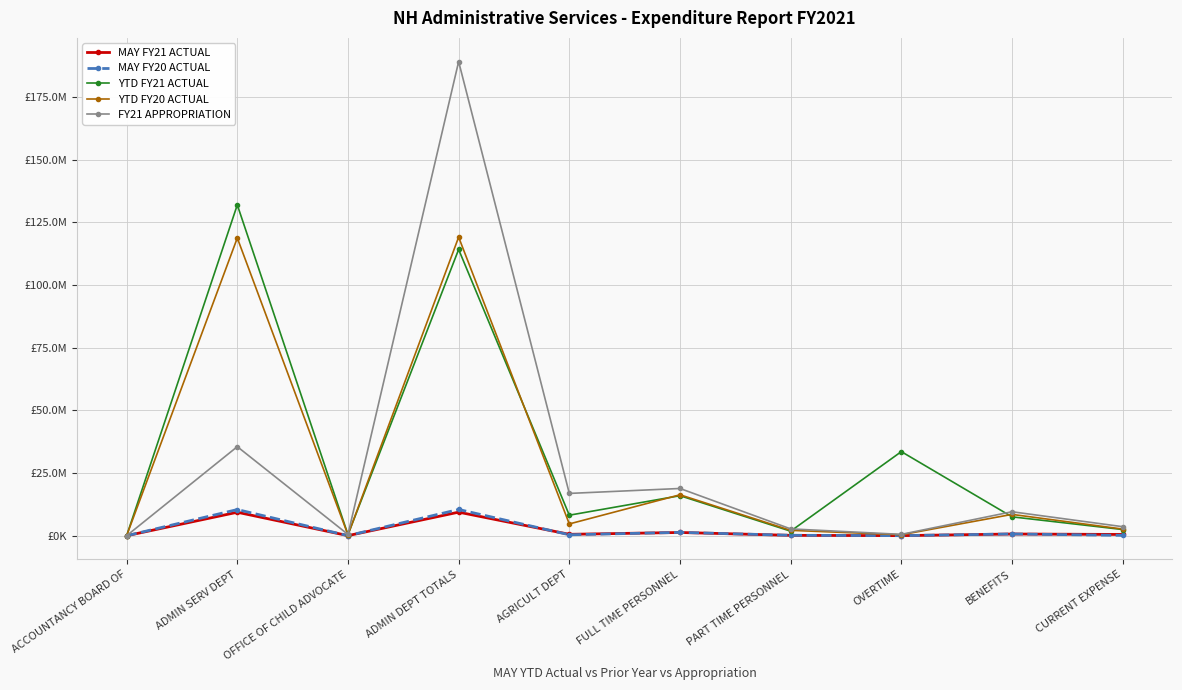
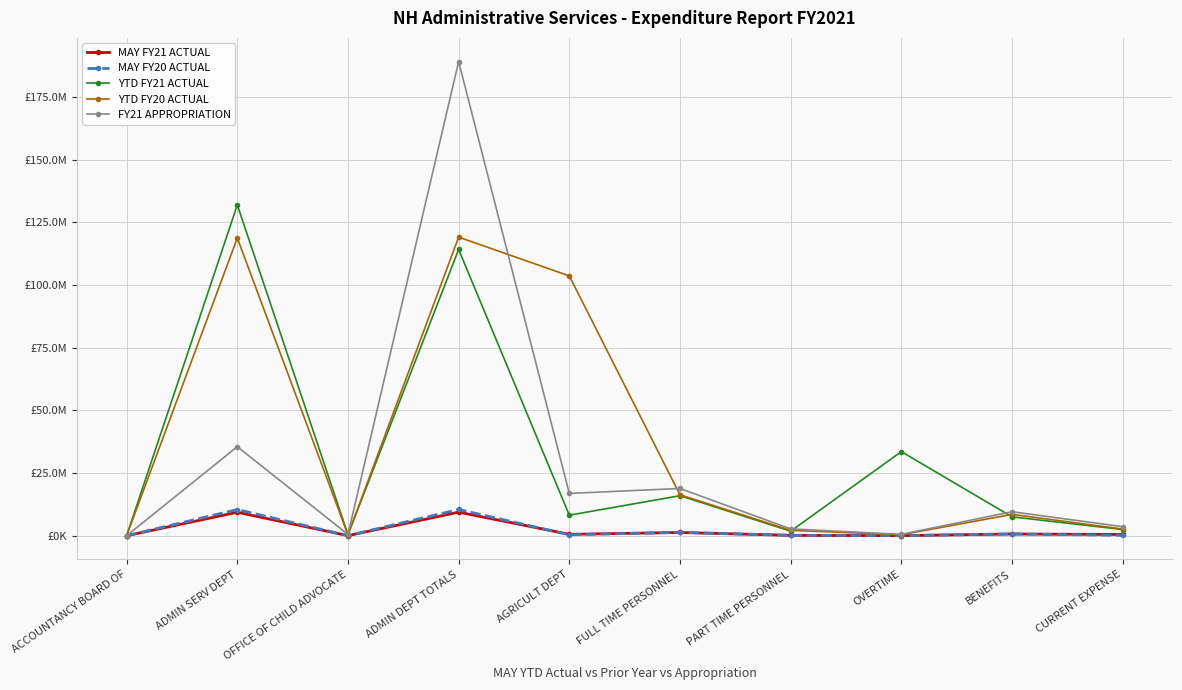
  {
    "MAY FY21 ACTUAL": {
      "ADMIN SERV DEPT": "£9000000",
      "ADMIN DEPT TOTALS": "£9000000"
    },
    "MAY FY20 ACTUAL": {
      "ADMIN SERV DEPT": "£10000000",
      "ADMIN DEPT TOTALS": "£10000000"
    },
    "YTD FY21 ACTUAL": {
      "ADMIN SERV DEPT": "£132000000",
      "ADMIN DEPT TOTALS": "£114000000",
      "AGRICULT DEPT": "£8000000",
      "OVERTIME": "£34000000"
    },
    "YTD FY20 ACTUAL": {
      "ADMIN SERV DEPT": "£119000000",
      "ADMIN DEPT TOTALS": "£119000000",
-     "AGRICULT DEPT": "£5000000"
+     "AGRICULT DEPT": "£104000000"
    },
    "FY21 APPROPRIATION": {
      "ADMIN SERV DEPT": "£36000000",
      "ADMIN DEPT TOTALS": "£189000000",
      "AGRICULT DEPT": "£17000000",
      "FULL TIME PERSONNEL": "£19000000",
      "BENEFITS": "£10000000"
    }
  }
